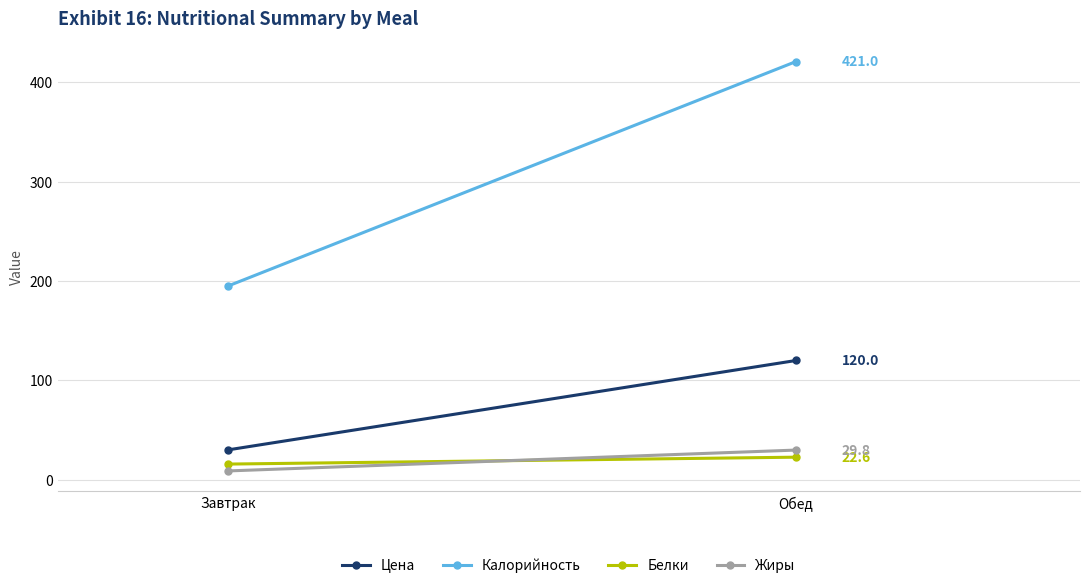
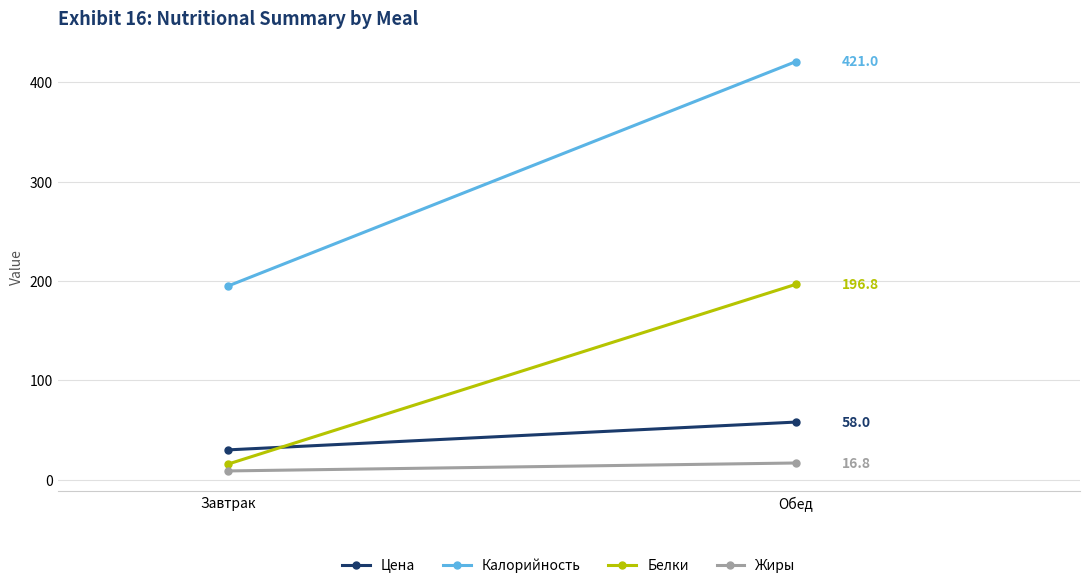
  {
    "Цена": {
-     "Обед": 120.0
+     "Обед": 58.0
    },
    "Калорийность": {
      "Завтрак": 200,
      "Обед": 420
    },
    "Белки": {
-     "Обед": 22.6
+     "Обед": 196.8
    },
    "Жиры": {
-     "Обед": 29.8
+     "Обед": 16.8
    }
  }
